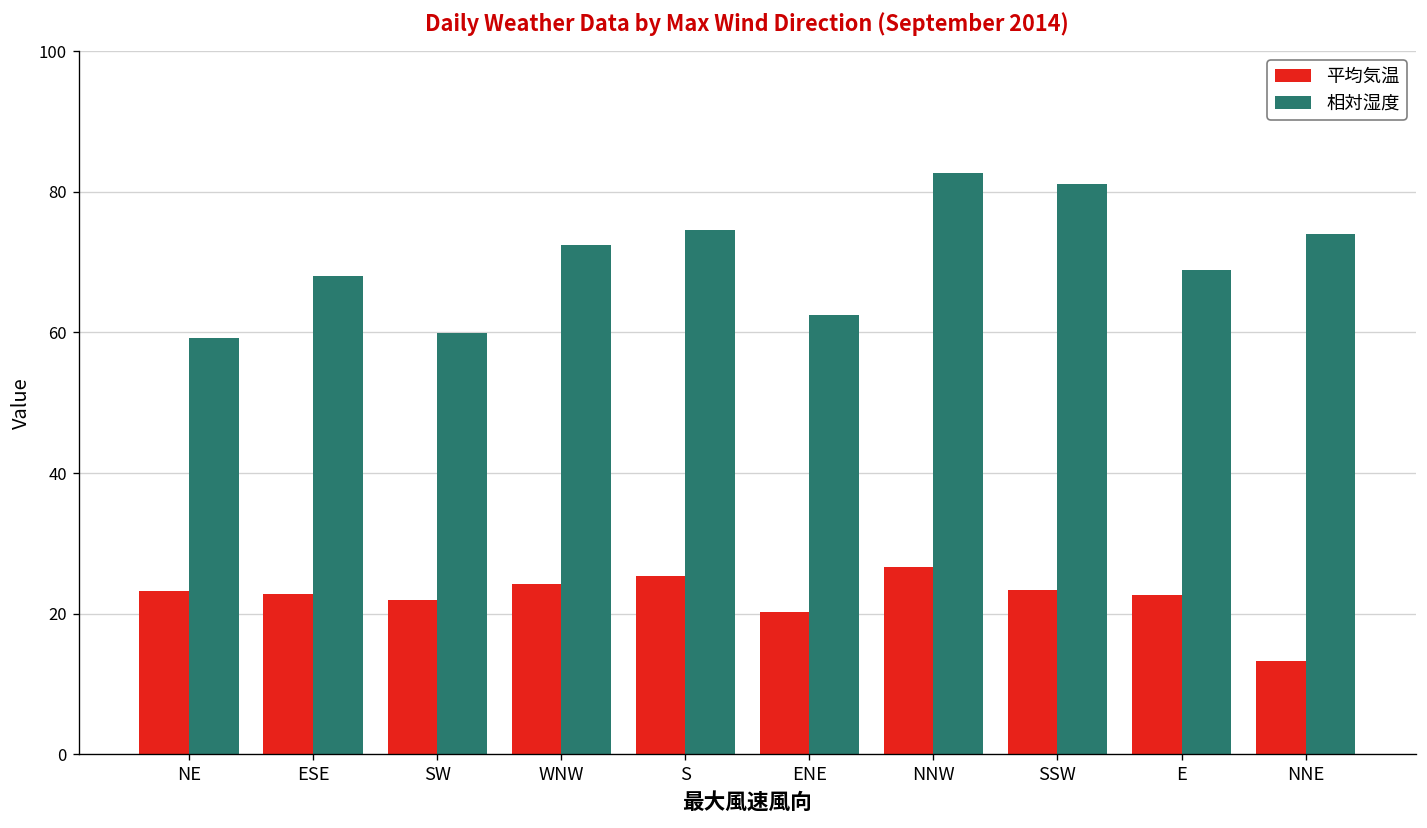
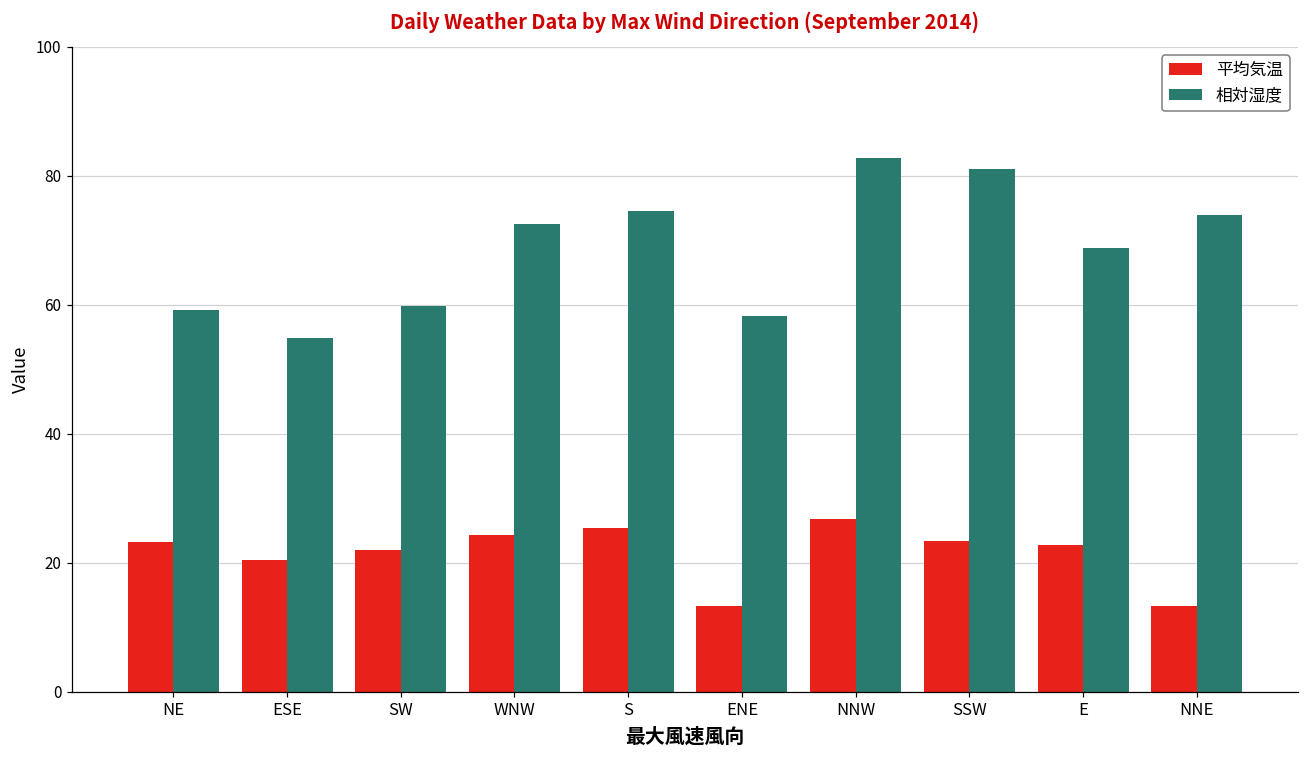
  {
    "平均気温": {
      "NE": 23,
-     "ESE": 23,
+     "ESE": 20,
      "SW": 22,
      "WNW": 24,
      "S": 25,
-     "ENE": 20,
+     "ENE": 13,
      "NNW": 27,
      "SSW": 23,
      "E": 23,
      "NNE": 13
    },
    "相対湿度": {
      "NE": 59,
-     "ESE": 68,
+     "ESE": 55,
      "SW": 60,
      "WNW": 72,
      "S": 75,
-     "ENE": 63,
+     "ENE": 58,
      "NNW": 83,
      "SSW": 81,
      "E": 69,
      "NNE": 74
    }
  }
